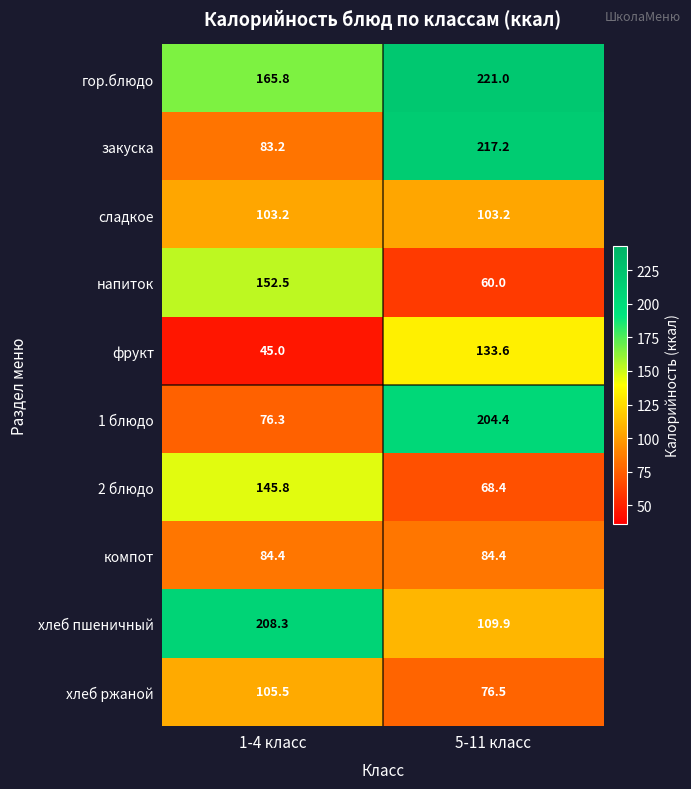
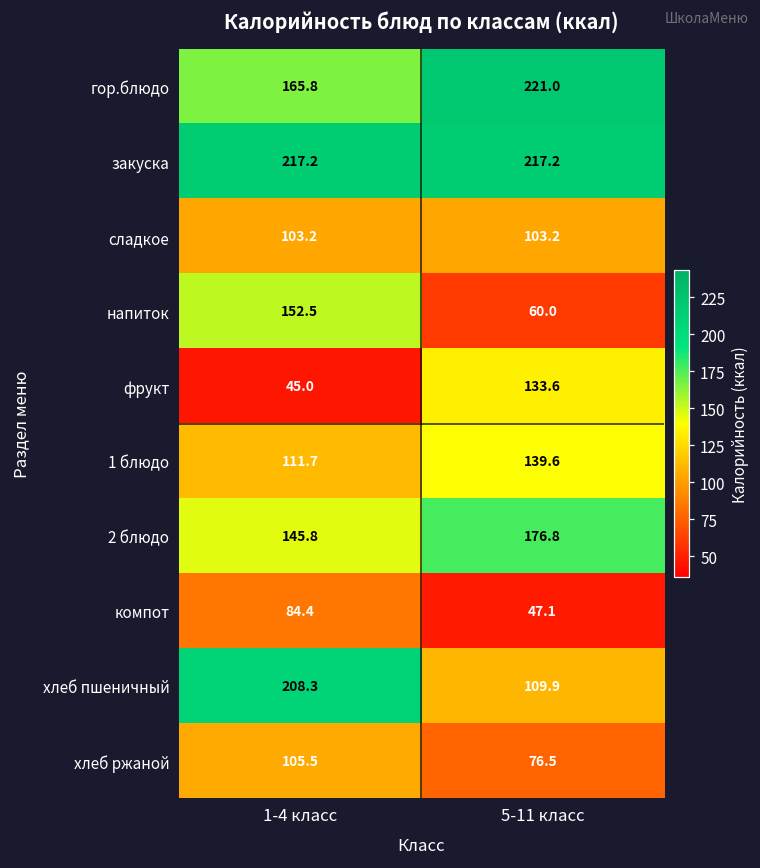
  {
    "гор.блюдо": {
      "1-4 класс": 165.8,
      "5-11 класс": 221.0
    },
    "закуска": {
-     "1-4 класс": 83.2,
+     "1-4 класс": 217.2,
      "5-11 класс": 217.2
    },
    "сладкое": {
      "1-4 класс": 103.2,
      "5-11 класс": 103.2
    },
    "напиток": {
      "1-4 класс": 152.5,
      "5-11 класс": 60.0
    },
    "фрукт": {
      "1-4 класс": 45.0,
      "5-11 класс": 133.6
    },
    "1 блюдо": {
-     "1-4 класс": 76.3,
-     "5-11 класс": 204.4
+     "1-4 класс": 111.7,
+     "5-11 класс": 139.6
    },
    "2 блюдо": {
      "1-4 класс": 145.8,
-     "5-11 класс": 68.4
+     "5-11 класс": 176.8
    },
    "компот": {
      "1-4 класс": 84.4,
-     "5-11 класс": 84.4
+     "5-11 класс": 47.1
    },
    "хлеб пшеничный": {
      "1-4 класс": 208.3,
      "5-11 класс": 109.9
    },
    "хлеб ржаной": {
      "1-4 класс": 105.5,
      "5-11 класс": 76.5
    }
  }
